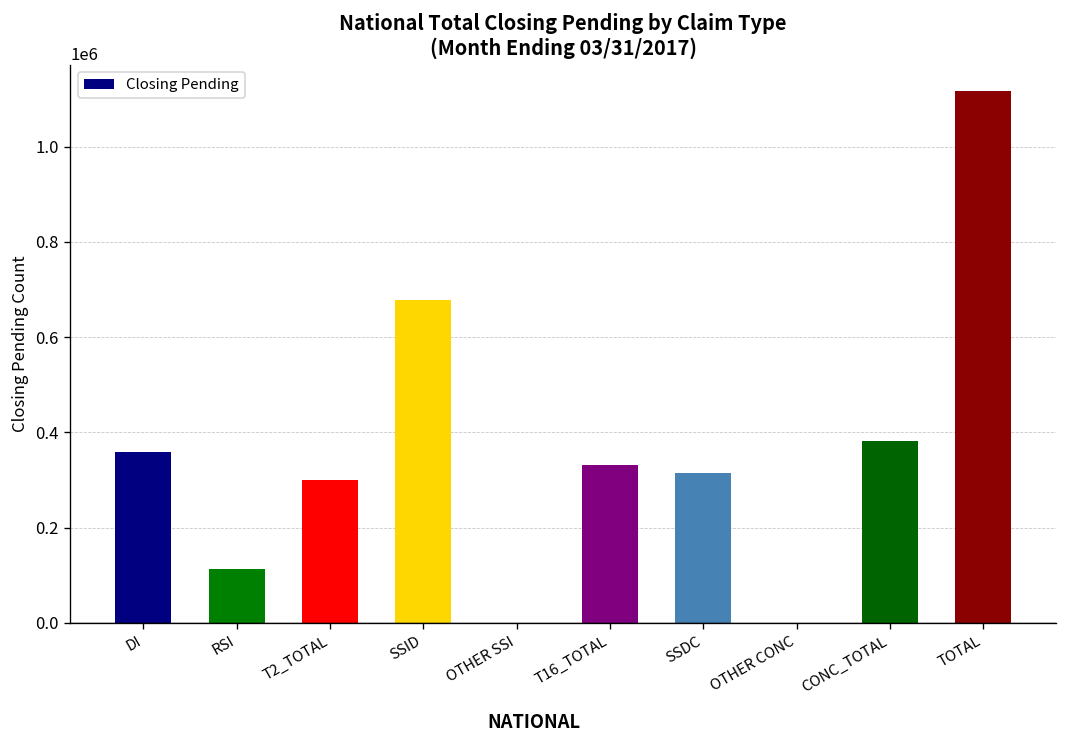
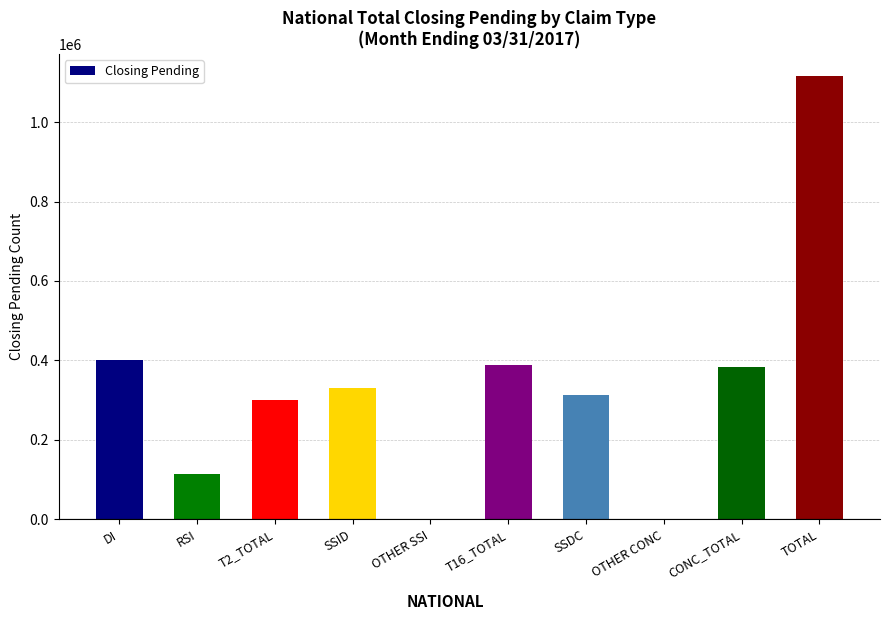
  {
-   "DI": 360000,
+   "DI": 400000,
    "RSI": 110000,
    "T2_TOTAL": 300000,
-   "SSID": 680000,
-   "T16_TOTAL": 330000,
+   "SSID": 330000,
+   "T16_TOTAL": 390000,
    "SSDC": 310000,
    "CONC_TOTAL": 380000,
    "TOTAL": 1120000
  }
